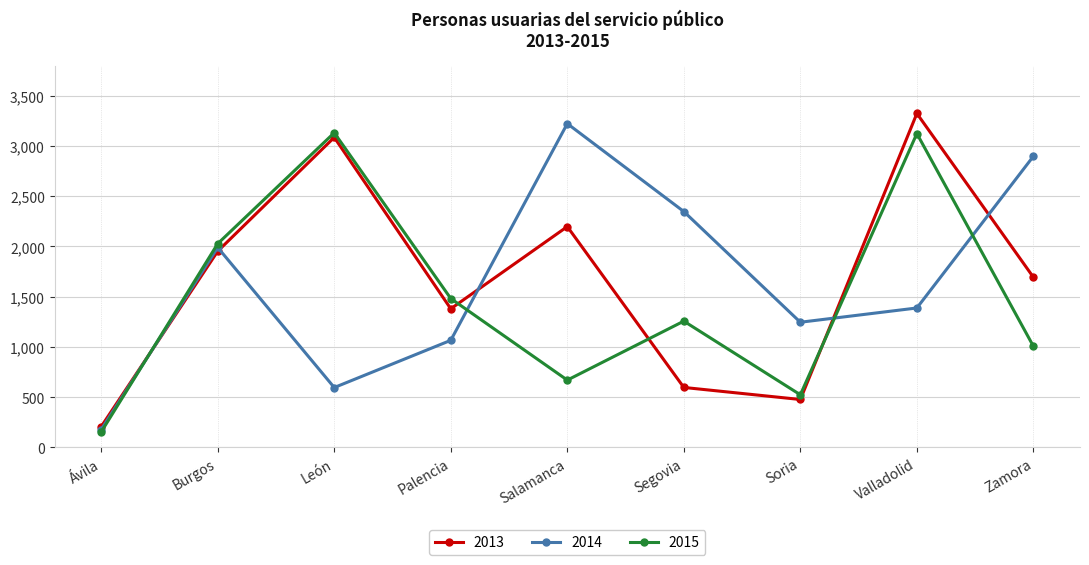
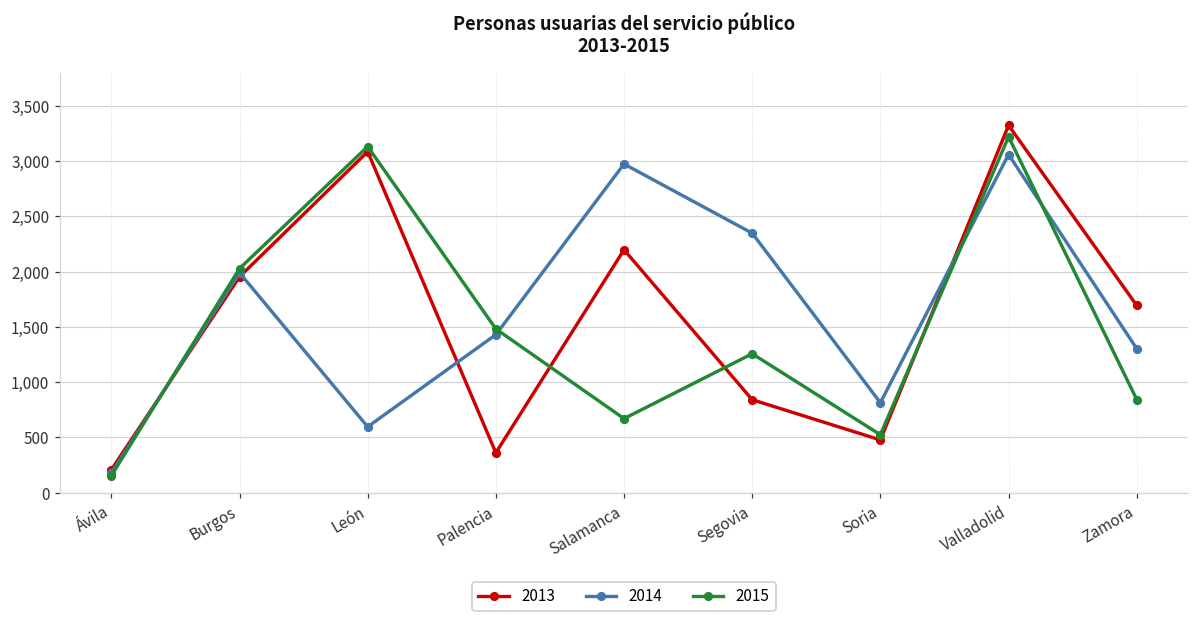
  {
    "2013": {
      "Ávila": "210",
      "Burgos": "1,950",
      "León": "3,090",
-     "Palencia": "1,380",
+     "Palencia": "360",
      "Salamanca": "2,200",
-     "Segovia": "600",
+     "Segovia": "840",
      "Soria": "480",
      "Valladolid": "3,320",
      "Zamora": "1,690"
    },
    "2014": {
      "Burgos": "1,990",
      "León": "600",
-     "Palencia": "1,070",
-     "Salamanca": "3,220",
+     "Palencia": "1,430",
+     "Salamanca": "2,970",
      "Segovia": "2,350",
-     "Soria": "1,250",
-     "Valladolid": "1,390",
-     "Zamora": "2,900"
+     "Soria": "810",
+     "Valladolid": "3,060",
+     "Zamora": "1,300"
    },
    "2015": {
      "Burgos": "2,030",
      "León": "3,130",
      "Palencia": "1,480",
      "Salamanca": "670",
      "Segovia": "1,260",
      "Soria": "520",
-     "Valladolid": "3,120",
-     "Zamora": "1,010"
+     "Valladolid": "3,220",
+     "Zamora": "840"
    }
  }
